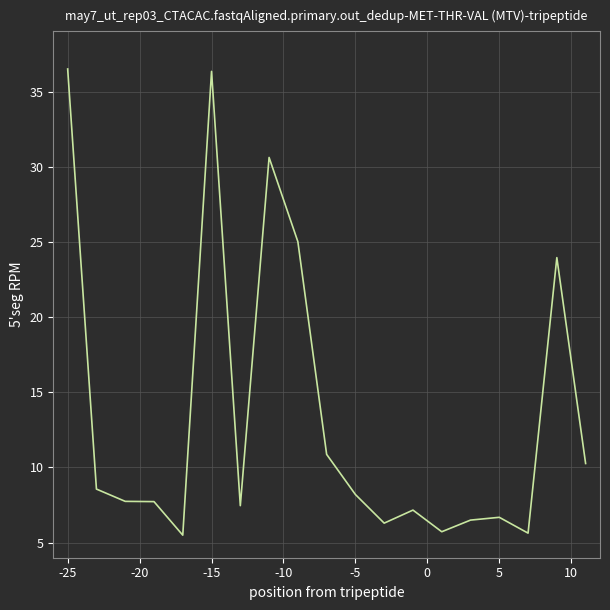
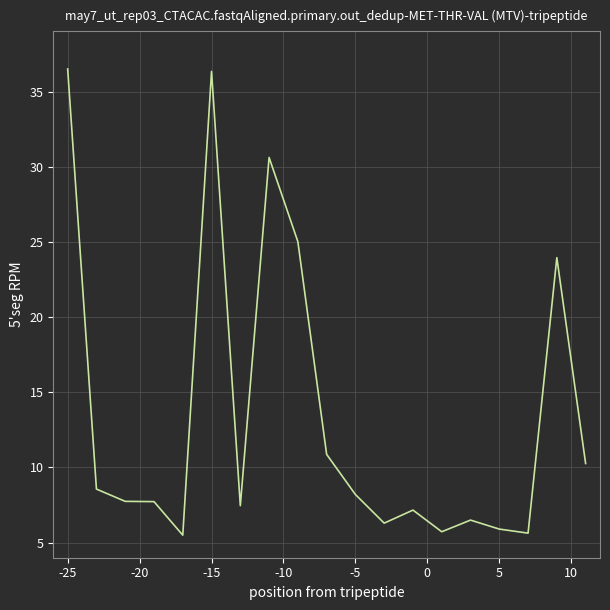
  {
    "-25": 36.5,
    "-15": 36.3,
    "-5": 8.2,
-   "5": 6.7
+   "5": 5.9
  }
